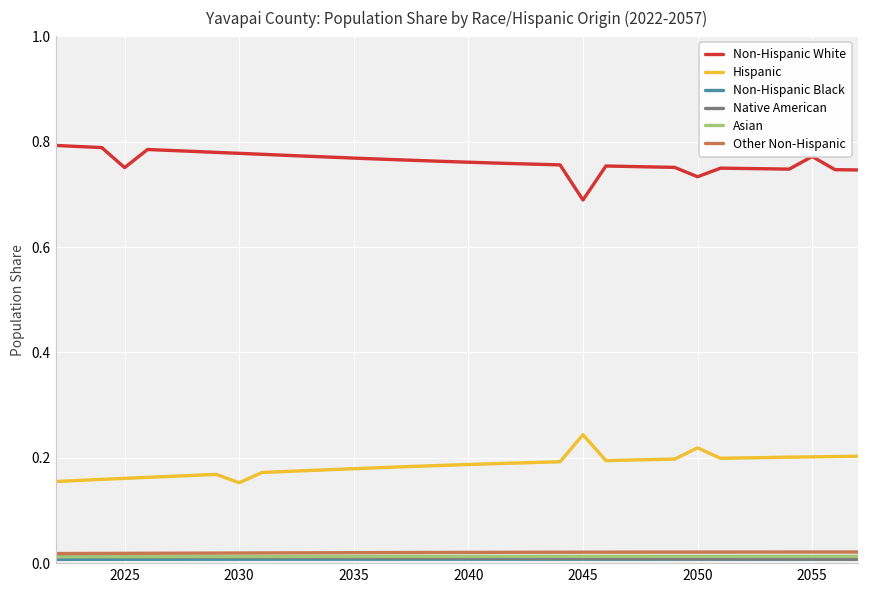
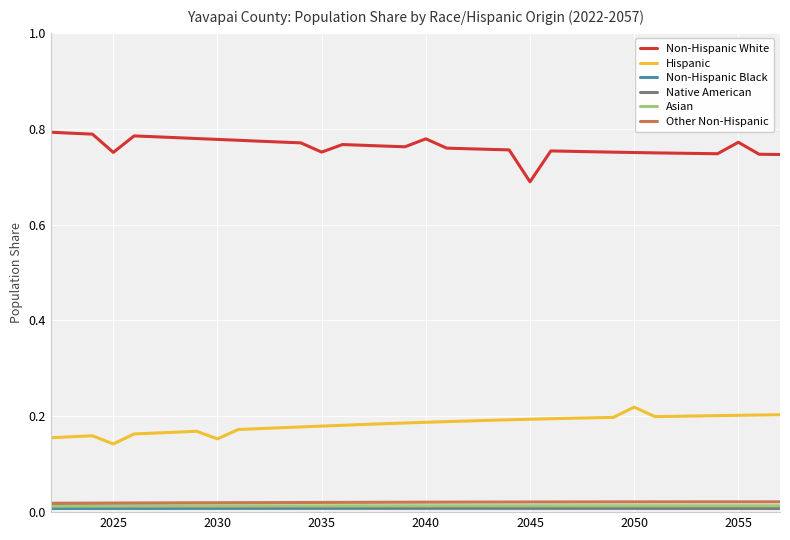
  {
    "Non-Hispanic White": {
      "2025": 0.75,
      "2030": 0.78,
-     "2035": 0.77,
-     "2040": 0.76,
+     "2035": 0.75,
+     "2040": 0.78,
      "2045": 0.69,
-     "2050": 0.73,
+     "2050": 0.75,
      "2055": 0.77
    },
    "Hispanic": {
-     "2025": 0.16,
+     "2025": 0.14,
      "2030": 0.15,
      "2035": 0.18,
      "2040": 0.19,
-     "2045": 0.24,
+     "2045": 0.19,
      "2050": 0.22,
      "2055": 0.20
    },
    "Other Non-Hispanic": {
      "2025": 0.02,
      "2030": 0.02,
      "2035": 0.02,
      "2040": 0.02,
      "2045": 0.02,
      "2050": 0.02,
      "2055": 0.02
    }
  }
